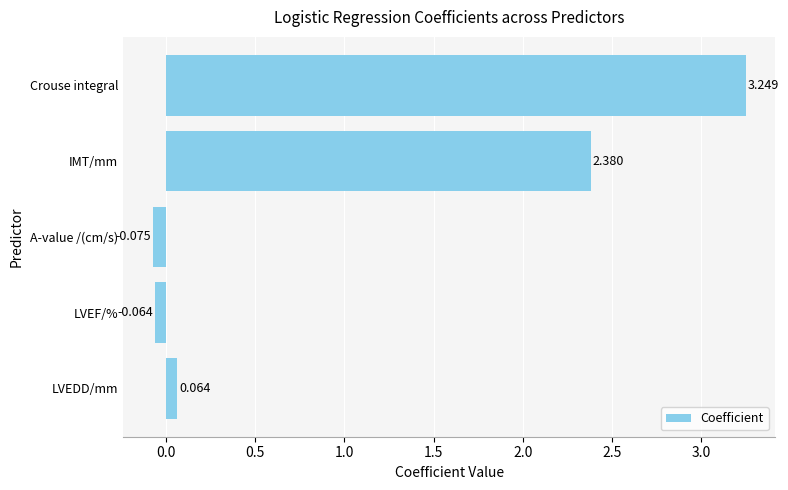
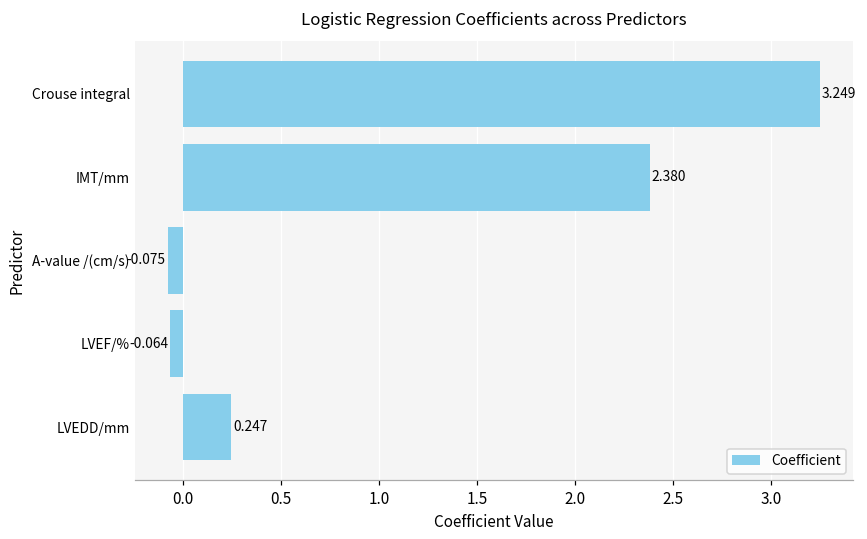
  {
    "Crouse integral": 3.249,
    "IMT/mm": 2.380,
    "A-value /(cm/s)": -0.075,
    "LVEF/%": -0.064,
-   "LVEDD/mm": 0.064
+   "LVEDD/mm": 0.247
  }
